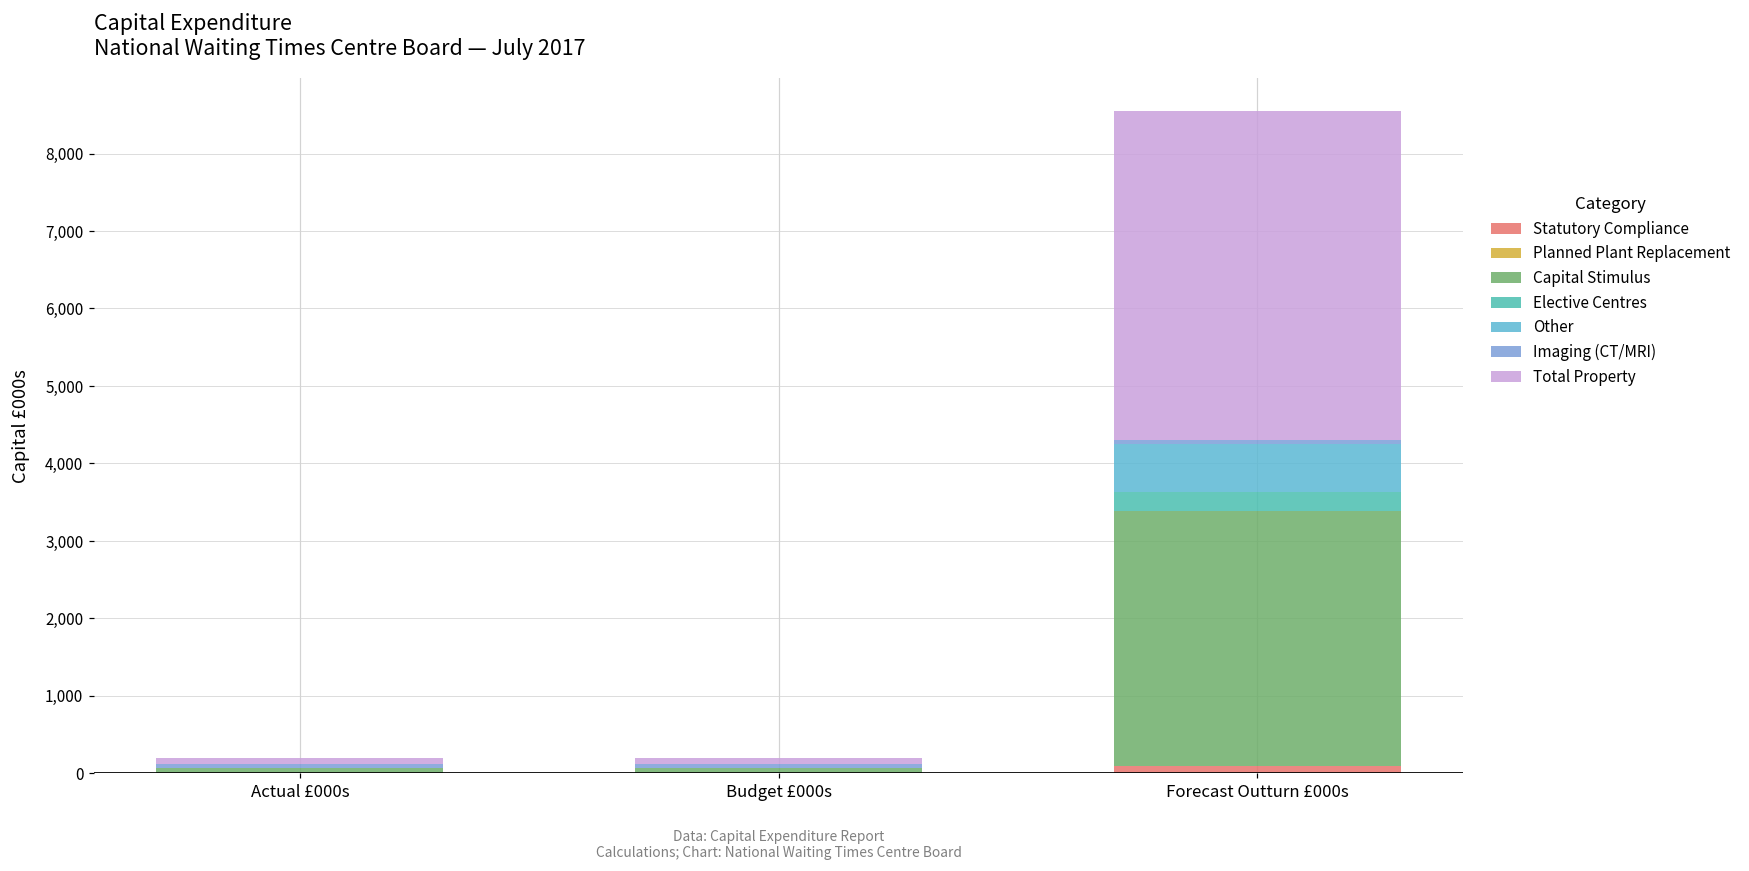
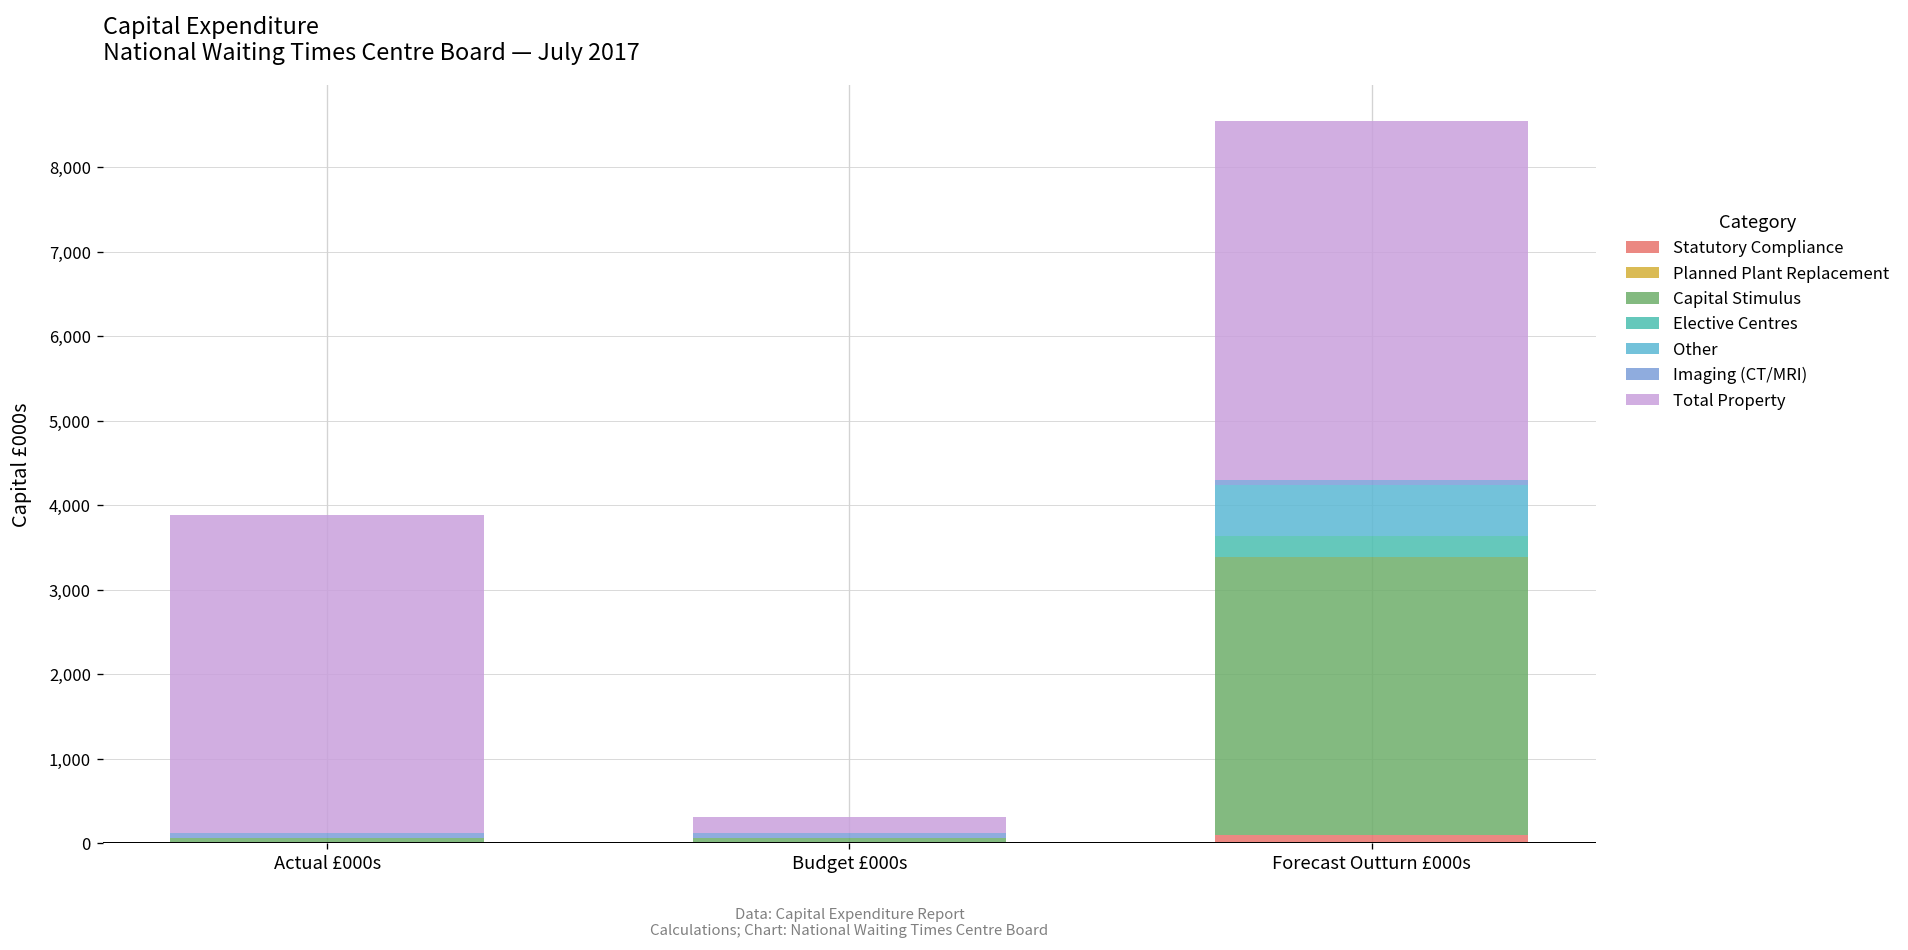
  {
    "Planned Plant Replacement": {
      "Actual £000s": "0",
      "Budget £000s": "0",
      "Forecast Outturn £000s": "100"
    },
    "Capital Stimulus": {
      "Actual £000s": "100",
      "Budget £000s": "100",
      "Forecast Outturn £000s": "3,300"
    },
    "Total Property": {
-     "Actual £000s": "100",
-     "Budget £000s": "100",
+     "Actual £000s": "3,800",
+     "Budget £000s": "200",
      "Forecast Outturn £000s": "4,200"
    }
  }
